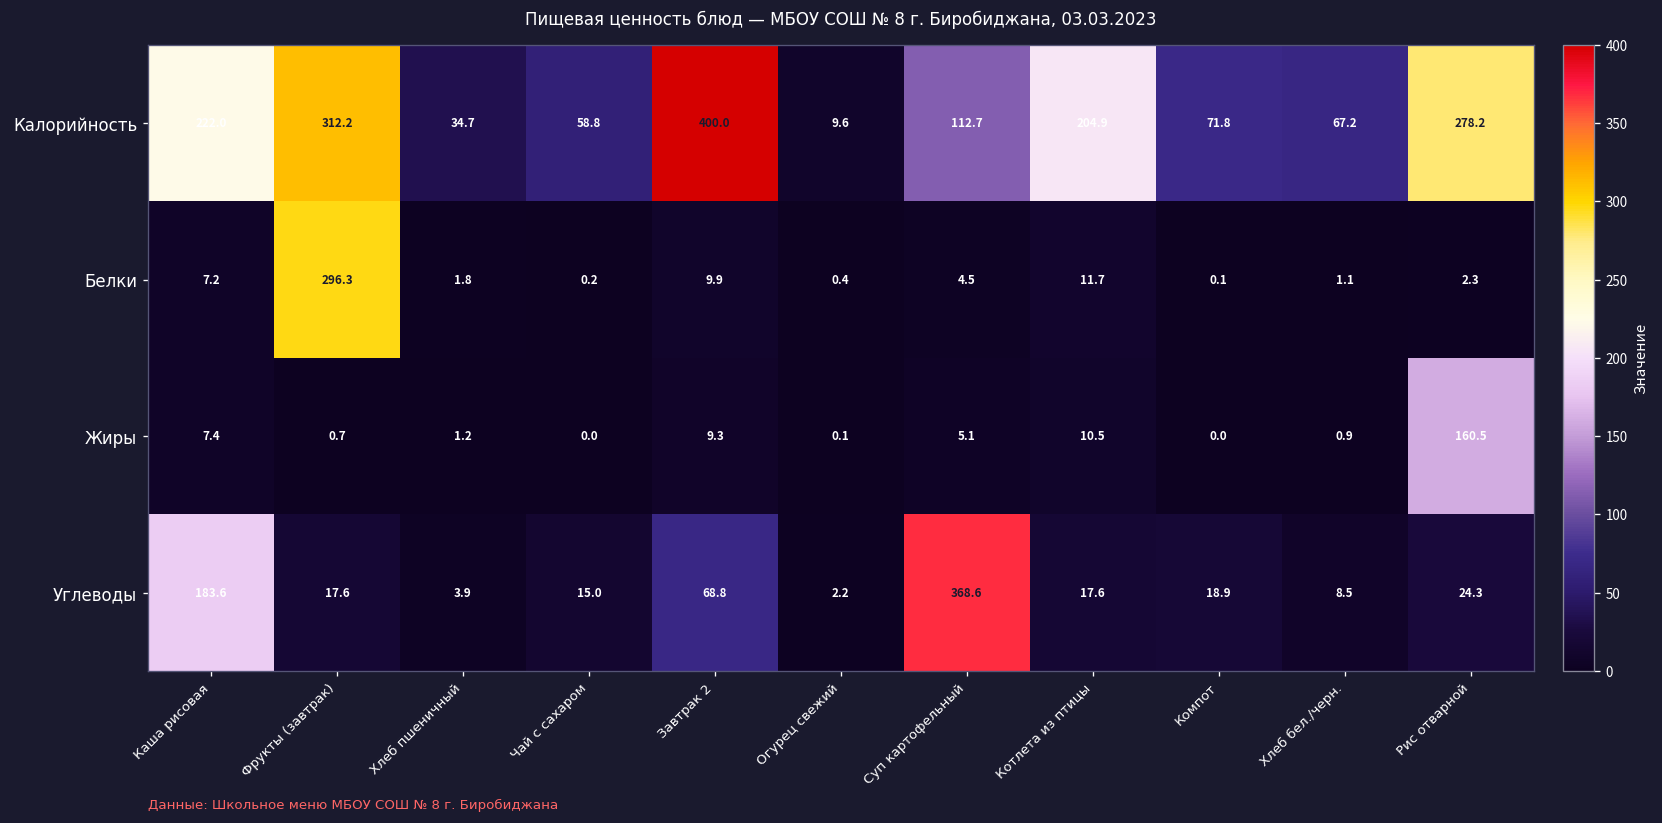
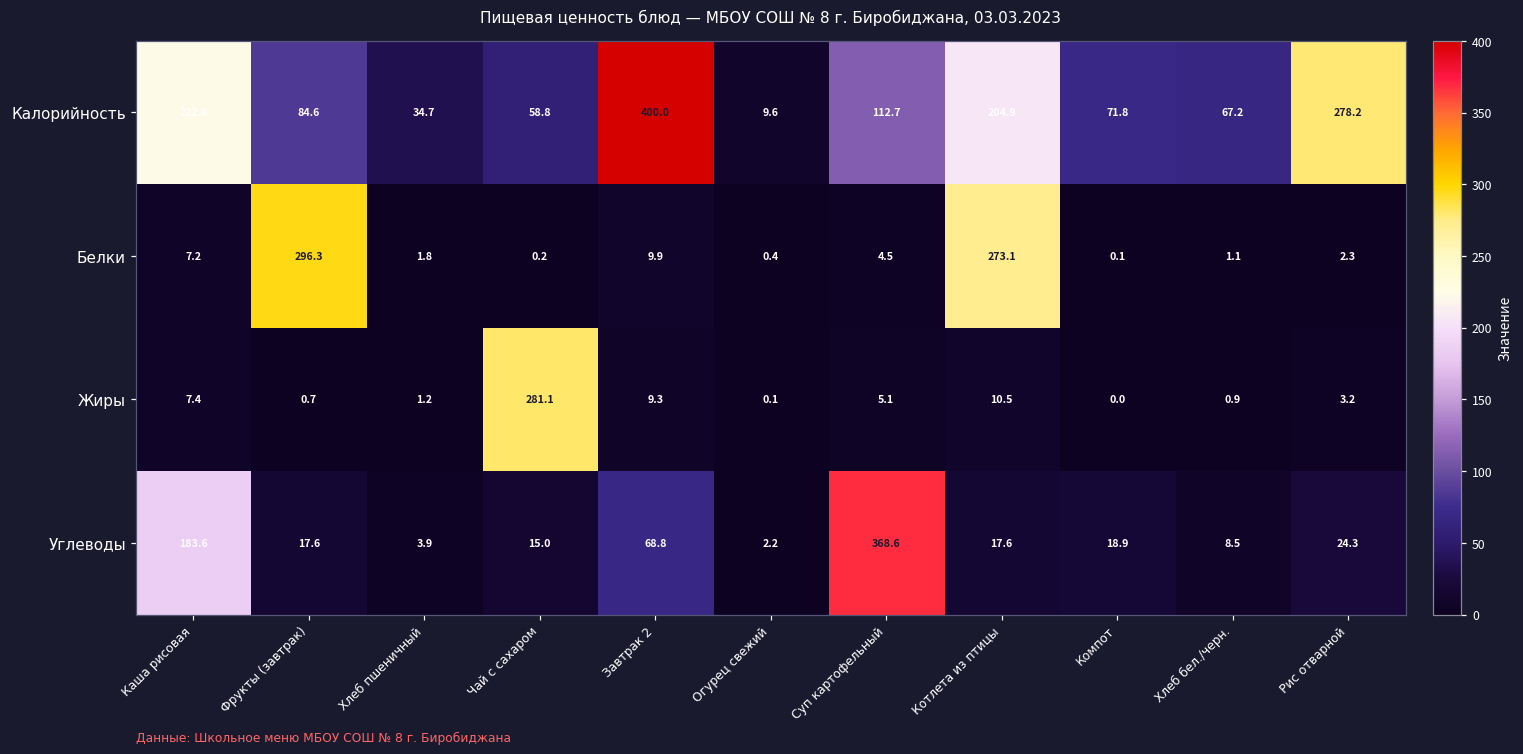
  {
    "Калорийность": {
-     "Фрукты (завтрак)": 312.2,
+     "Фрукты (завтрак)": 84.6,
      "Хлеб пшеничный": 34.7,
      "Чай с сахаром": 58.8,
      "Завтрак 2": 400.0,
      "Огурец свежий": 9.6,
      "Суп картофельный": 112.7,
      "Компот": 71.8,
      "Хлеб бел./черн.": 67.2,
      "Рис отварной": 278.2
    },
    "Белки": {
      "Каша рисовая": 7.2,
      "Фрукты (завтрак)": 296.3,
      "Хлеб пшеничный": 1.8,
      "Чай с сахаром": 0.2,
      "Завтрак 2": 9.9,
      "Огурец свежий": 0.4,
      "Суп картофельный": 4.5,
-     "Котлета из птицы": 11.7,
+     "Котлета из птицы": 273.1,
      "Компот": 0.1,
      "Хлеб бел./черн.": 1.1,
      "Рис отварной": 2.3
    },
    "Жиры": {
      "Каша рисовая": 7.4,
      "Фрукты (завтрак)": 0.7,
      "Хлеб пшеничный": 1.2,
-     "Чай с сахаром": 0.0,
+     "Чай с сахаром": 281.1,
      "Завтрак 2": 9.3,
      "Огурец свежий": 0.1,
      "Суп картофельный": 5.1,
      "Котлета из птицы": 10.5,
      "Компот": 0.0,
      "Хлеб бел./черн.": 0.9,
-     "Рис отварной": 160.5
+     "Рис отварной": 3.2
    },
    "Углеводы": {
      "Каша рисовая": 183.6,
      "Фрукты (завтрак)": 17.6,
      "Хлеб пшеничный": 3.9,
      "Чай с сахаром": 15.0,
      "Завтрак 2": 68.8,
      "Огурец свежий": 2.2,
      "Суп картофельный": 368.6,
      "Котлета из птицы": 17.6,
      "Компот": 18.9,
      "Хлеб бел./черн.": 8.5,
      "Рис отварной": 24.3
    }
  }
